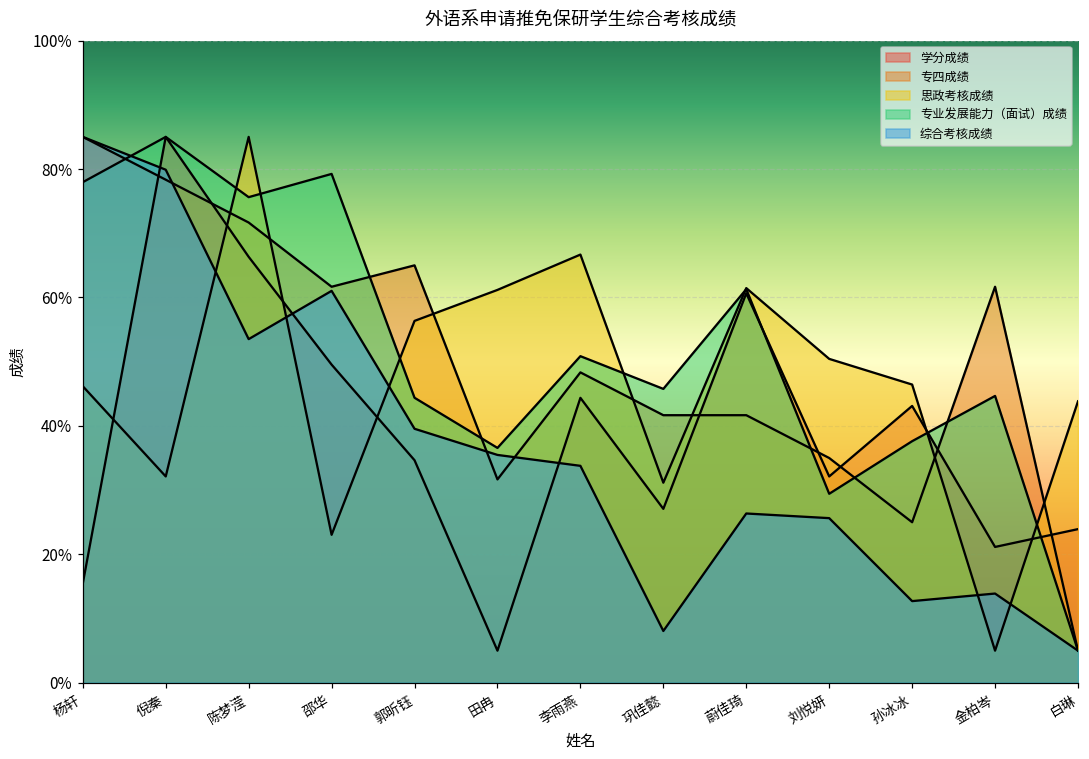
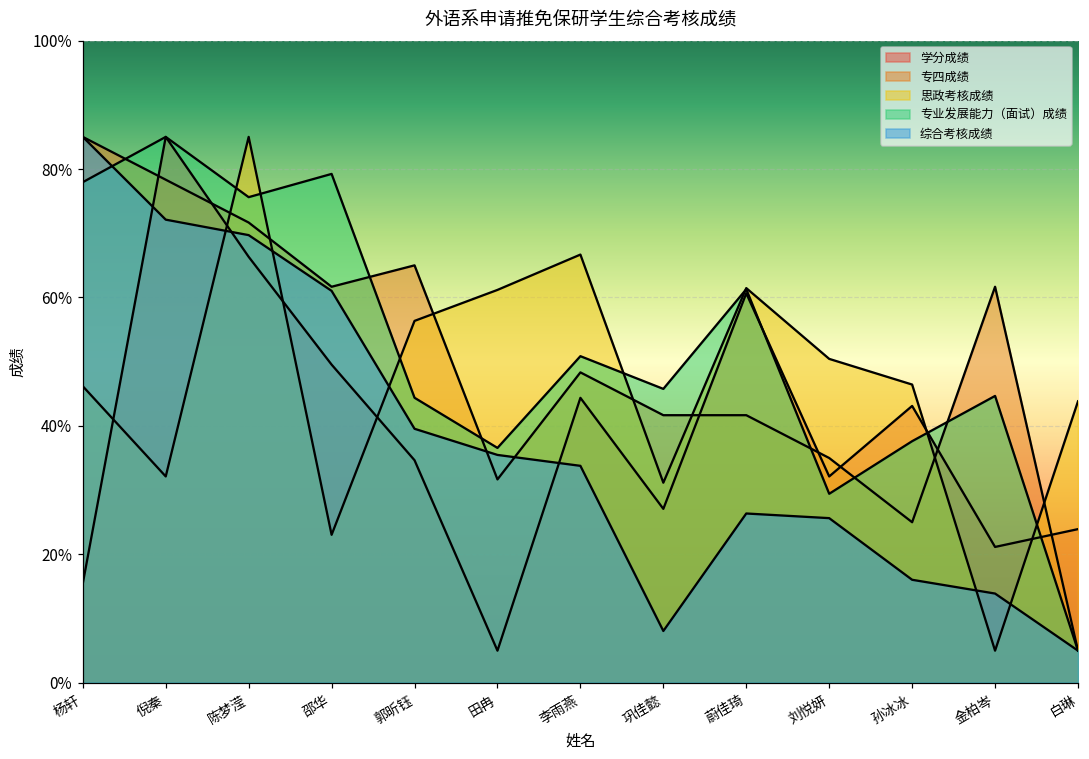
  {
    "专业发展能力（面试）成绩": {
      "杨轩": "78%",
      "陈梦滢": "76%",
      "邵华": "79%",
      "郭昕钰": "44%",
      "田冉": "37%",
      "李雨燕": "51%",
      "巩佳懿": "46%",
      "刘悦妍": "29%",
      "孙冰冰": "38%",
      "金柏岑": "45%"
    },
    "综合考核成绩": {
-     "倪秦": "80%",
-     "陈梦滢": "54%",
+     "倪秦": "72%",
+     "陈梦滢": "70%",
      "邵华": "61%",
      "郭昕钰": "40%",
      "田冉": "35%",
      "李雨燕": "34%",
      "巩佳懿": "8%",
      "蔚佳琦": "26%",
      "刘悦妍": "26%",
-     "孙冰冰": "13%",
+     "孙冰冰": "16%",
      "金柏岑": "14%"
    }
  }
